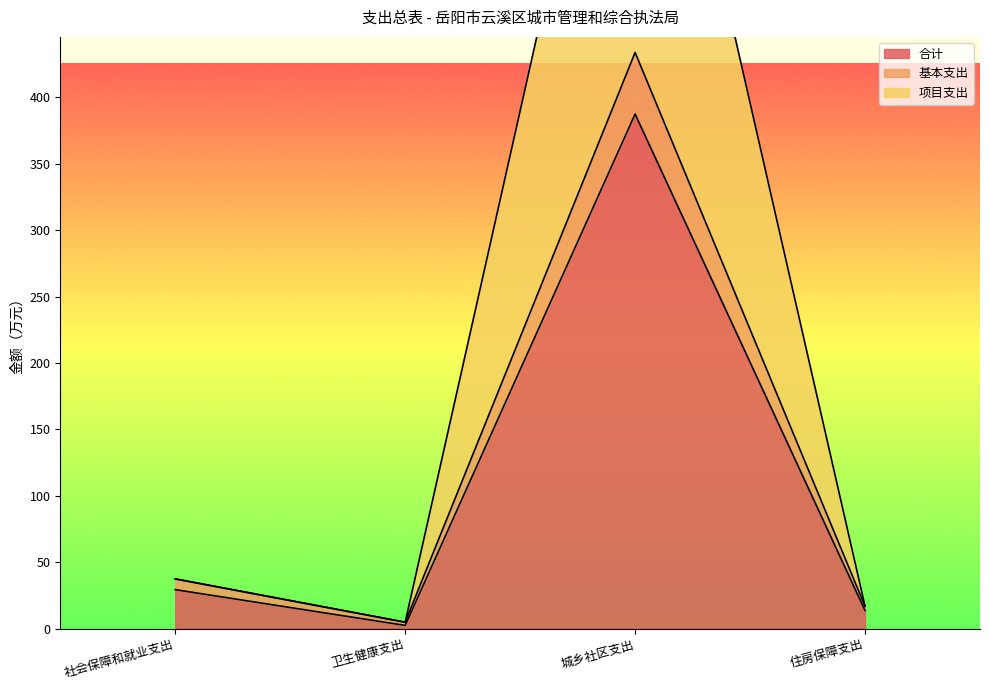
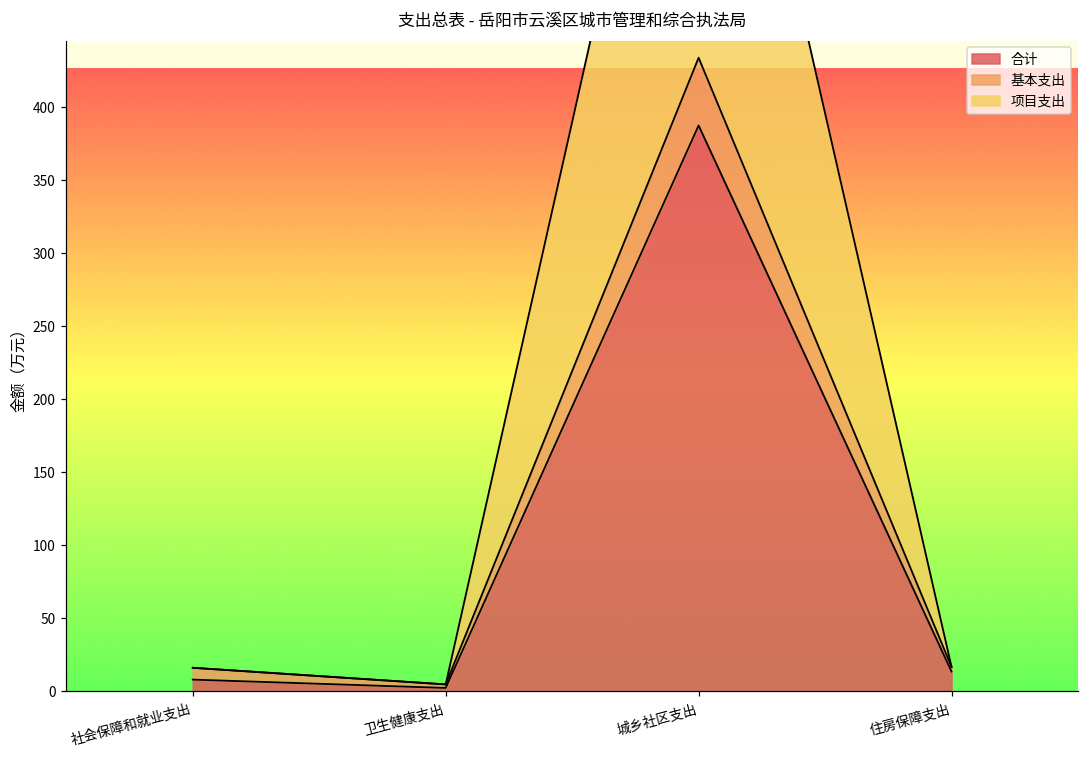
  {
    "合计": {
-     "社会保障和就业支出": 29,
+     "社会保障和就业支出": 8,
      "卫生健康支出": 2,
      "城乡社区支出": 387,
      "住房保障支出": 14
    }
  }
